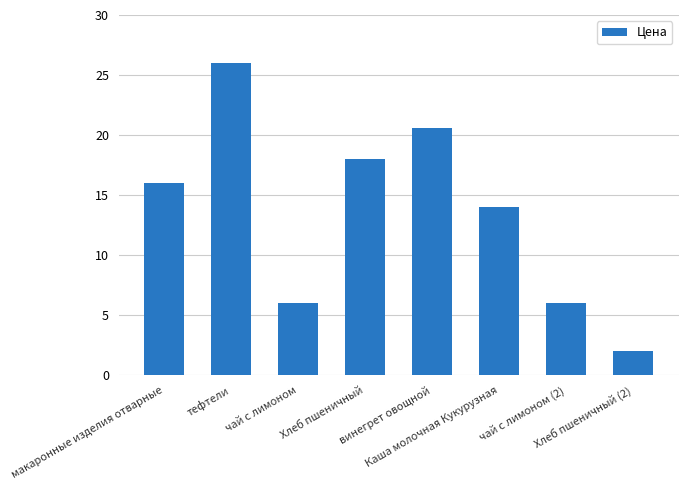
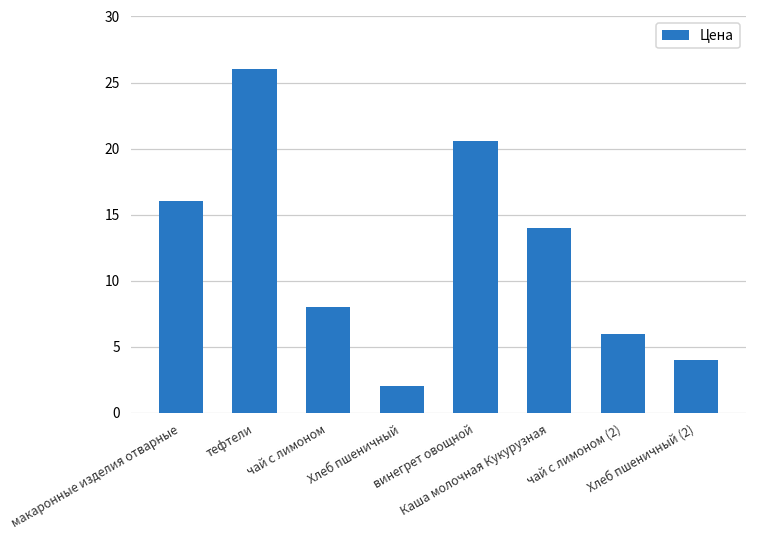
  {
    "макаронные изделия отварные": 16,
    "тефтели": 26,
-   "чай с лимоном": 6,
-   "Хлеб пшеничный": 18,
+   "чай с лимоном": 8,
+   "Хлеб пшеничный": 2,
    "винегрет овощной": 20.6,
    "Каша молочная Кукурузная": 14,
    "чай с лимоном (2)": 6,
-   "Хлеб пшеничный (2)": 2
+   "Хлеб пшеничный (2)": 4
  }
